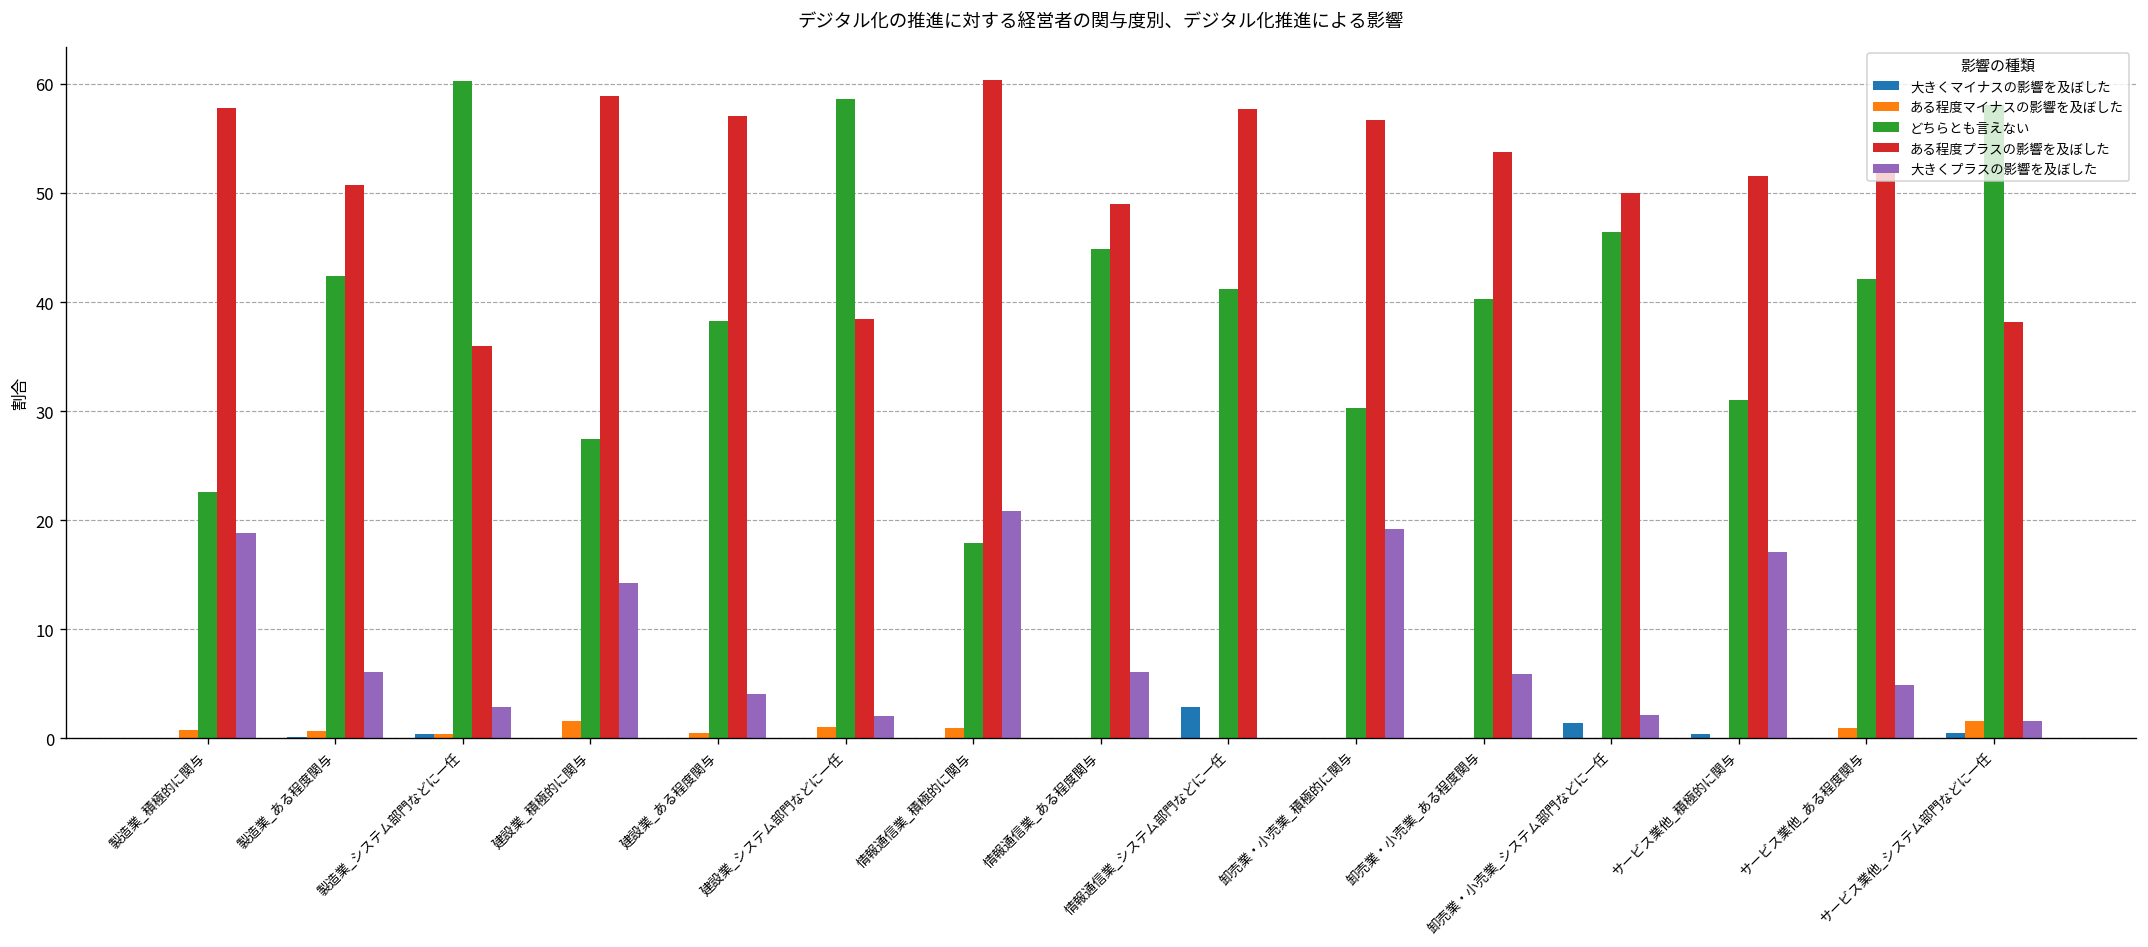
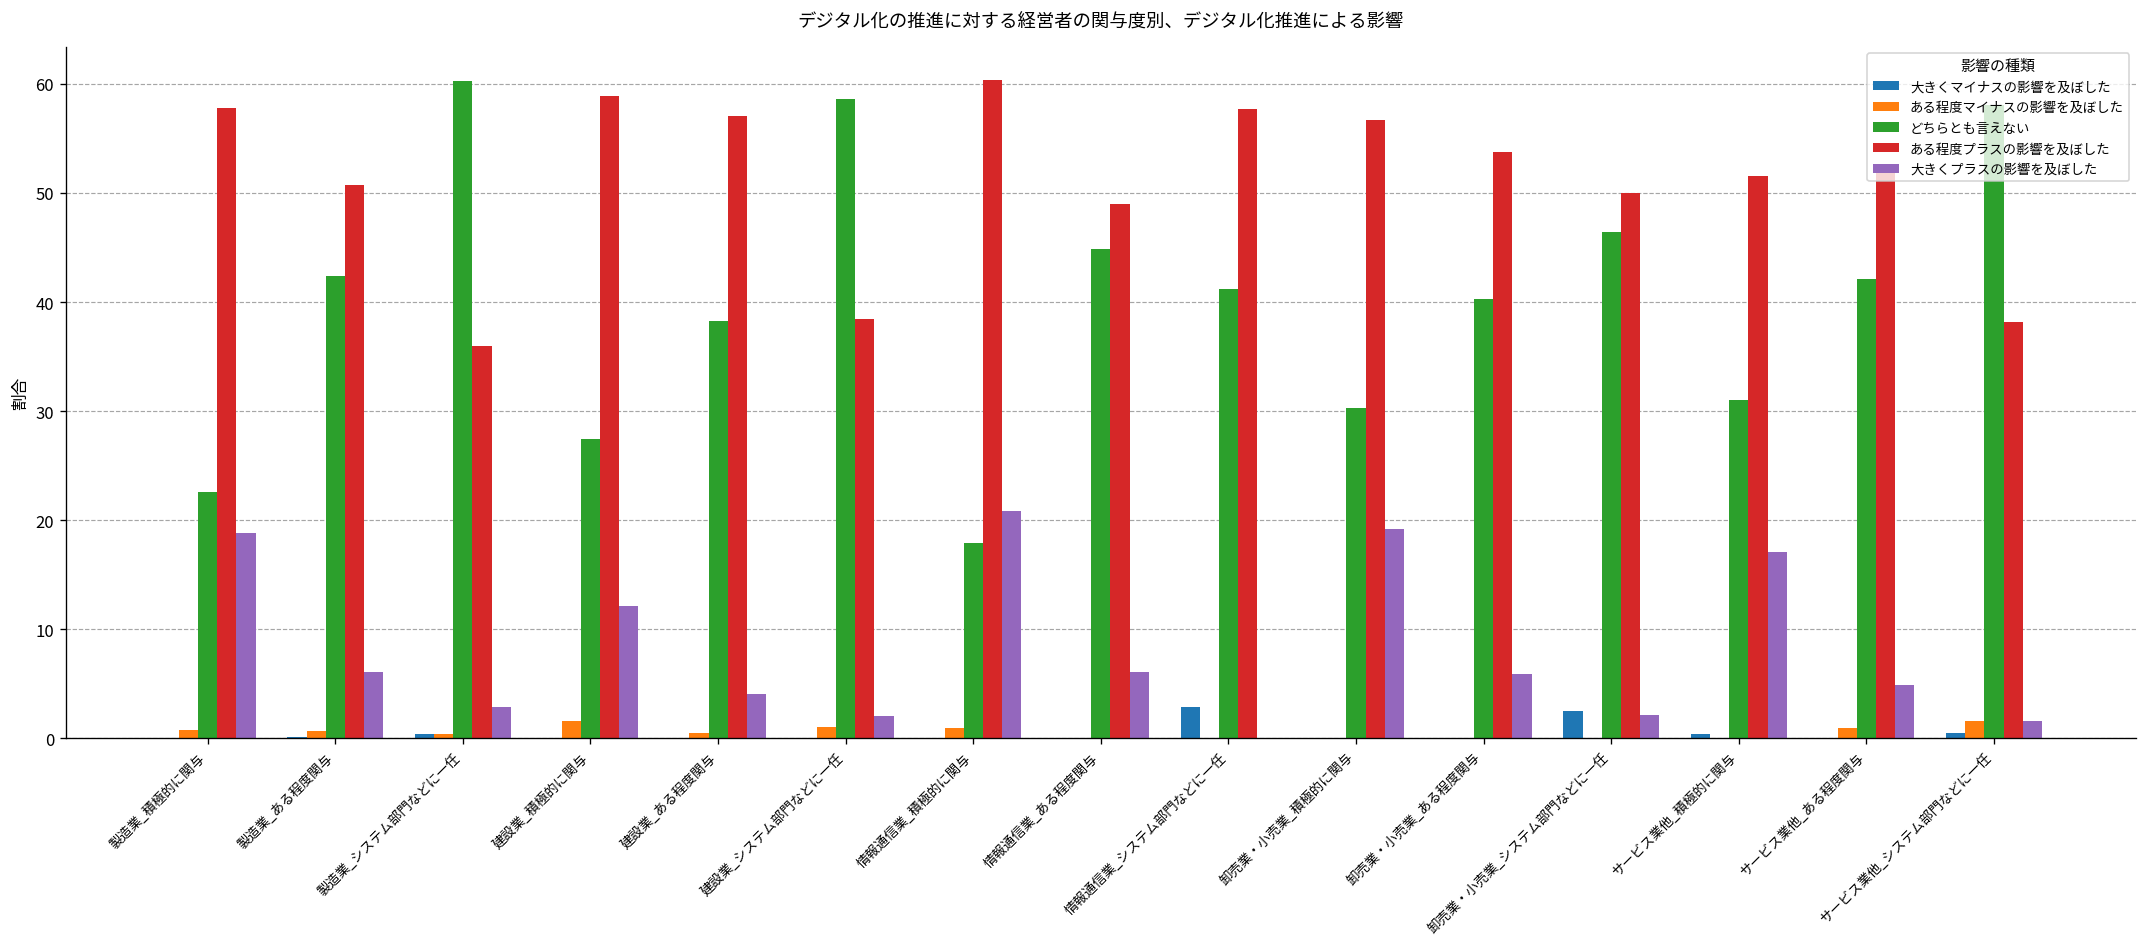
  {
    "大きくマイナスの影響を及ぼした": {
      "製造業_積極的に関与": 0,
      "製造業_システム部門などに一任": 0,
      "建設業_積極的に関与": 0,
      "建設業_ある程度関与": 0,
      "建設業_システム部門などに一任": 0,
      "情報通信業_積極的に関与": 0,
      "情報通信業_ある程度関与": 0,
      "情報通信業_システム部門などに一任": 3,
      "卸売業・小売業_積極的に関与": 0,
      "卸売業・小売業_ある程度関与": 0,
-     "卸売業・小売業_システム部門などに一任": 1,
+     "卸売業・小売業_システム部門などに一任": 3,
      "サービス業他_積極的に関与": 0,
      "サービス業他_ある程度関与": 0,
      "サービス業他_システム部門などに一任": 1
    },
    "ある程度マイナスの影響を及ぼした": {
      "製造業_積極的に関与": 1,
      "製造業_ある程度関与": 1,
      "製造業_システム部門などに一任": 0,
      "建設業_積極的に関与": 2,
      "建設業_ある程度関与": 1,
      "建設業_システム部門などに一任": 1,
      "情報通信業_積極的に関与": 1,
      "情報通信業_ある程度関与": 0,
      "情報通信業_システム部門などに一任": 0,
      "卸売業・小売業_積極的に関与": 0,
      "卸売業・小売業_ある程度関与": 0,
      "卸売業・小売業_システム部門などに一任": 0,
      "サービス業他_積極的に関与": 0,
      "サービス業他_ある程度関与": 1,
      "サービス業他_システム部門などに一任": 2
    },
    "どちらとも言えない": {
      "製造業_積極的に関与": 23,
      "製造業_ある程度関与": 42,
      "製造業_システム部門などに一任": 60,
      "建設業_積極的に関与": 27,
      "建設業_ある程度関与": 38,
      "建設業_システム部門などに一任": 59,
      "情報通信業_積極的に関与": 18,
      "情報通信業_ある程度関与": 45,
      "情報通信業_システム部門などに一任": 41,
      "卸売業・小売業_積極的に関与": 30,
      "卸売業・小売業_ある程度関与": 40,
      "卸売業・小売業_システム部門などに一任": 46,
      "サービス業他_積極的に関与": 31,
      "サービス業他_ある程度関与": 42
    },
    "ある程度プラスの影響を及ぼした": {
      "製造業_積極的に関与": 58,
      "製造業_ある程度関与": 51,
      "製造業_システム部門などに一任": 36,
      "建設業_積極的に関与": 59,
      "建設業_ある程度関与": 57,
      "建設業_システム部門などに一任": 38,
      "情報通信業_積極的に関与": 60,
      "情報通信業_ある程度関与": 49,
      "情報通信業_システム部門などに一任": 58,
      "卸売業・小売業_積極的に関与": 57,
      "卸売業・小売業_ある程度関与": 54,
      "卸売業・小売業_システム部門などに一任": 50,
      "サービス業他_積極的に関与": 52,
      "サービス業他_システム部門などに一任": 38
    },
    "大きくプラスの影響を及ぼした": {
      "製造業_積極的に関与": 19,
      "製造業_ある程度関与": 6,
      "製造業_システム部門などに一任": 3,
-     "建設業_積極的に関与": 14,
+     "建設業_積極的に関与": 12,
      "建設業_ある程度関与": 4,
      "建設業_システム部門などに一任": 2,
      "情報通信業_積極的に関与": 21,
      "情報通信業_ある程度関与": 6,
      "情報通信業_システム部門などに一任": 0,
      "卸売業・小売業_積極的に関与": 19,
      "卸売業・小売業_ある程度関与": 6,
      "卸売業・小売業_システム部門などに一任": 2,
      "サービス業他_積極的に関与": 17,
      "サービス業他_ある程度関与": 5,
      "サービス業他_システム部門などに一任": 2
    }
  }
